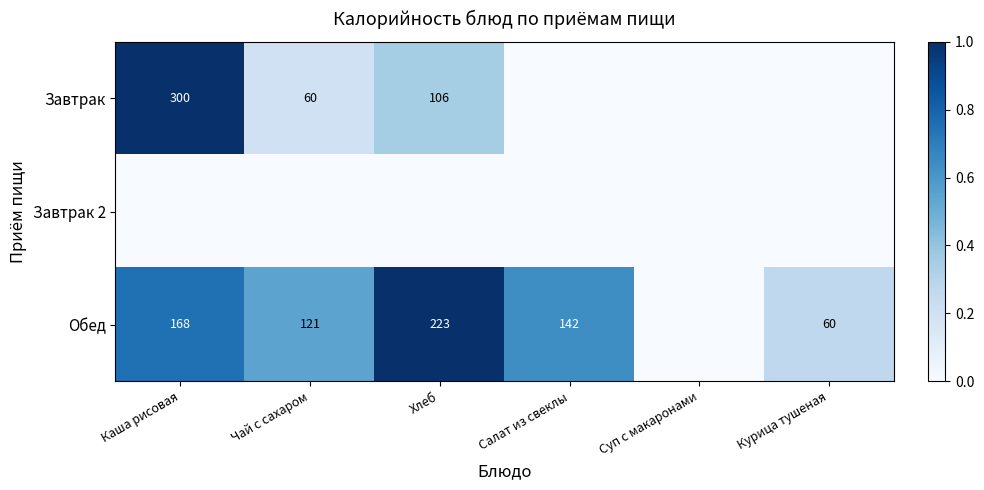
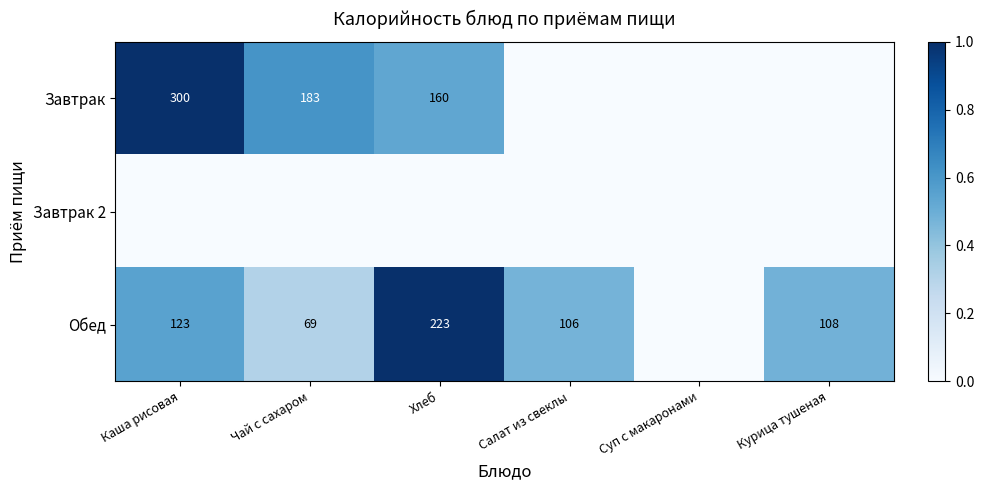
  {
    "Завтрак": {
      "Каша рисовая": 300,
-     "Чай с сахаром": 60,
-     "Хлеб": 106
+     "Чай с сахаром": 183,
+     "Хлеб": 160
    },
    "Обед": {
-     "Каша рисовая": 168,
-     "Чай с сахаром": 121,
+     "Каша рисовая": 123,
+     "Чай с сахаром": 69,
      "Хлеб": 223,
-     "Салат из свеклы": 142,
-     "Курица тушеная": 60
+     "Салат из свеклы": 106,
+     "Курица тушеная": 108
    }
  }
